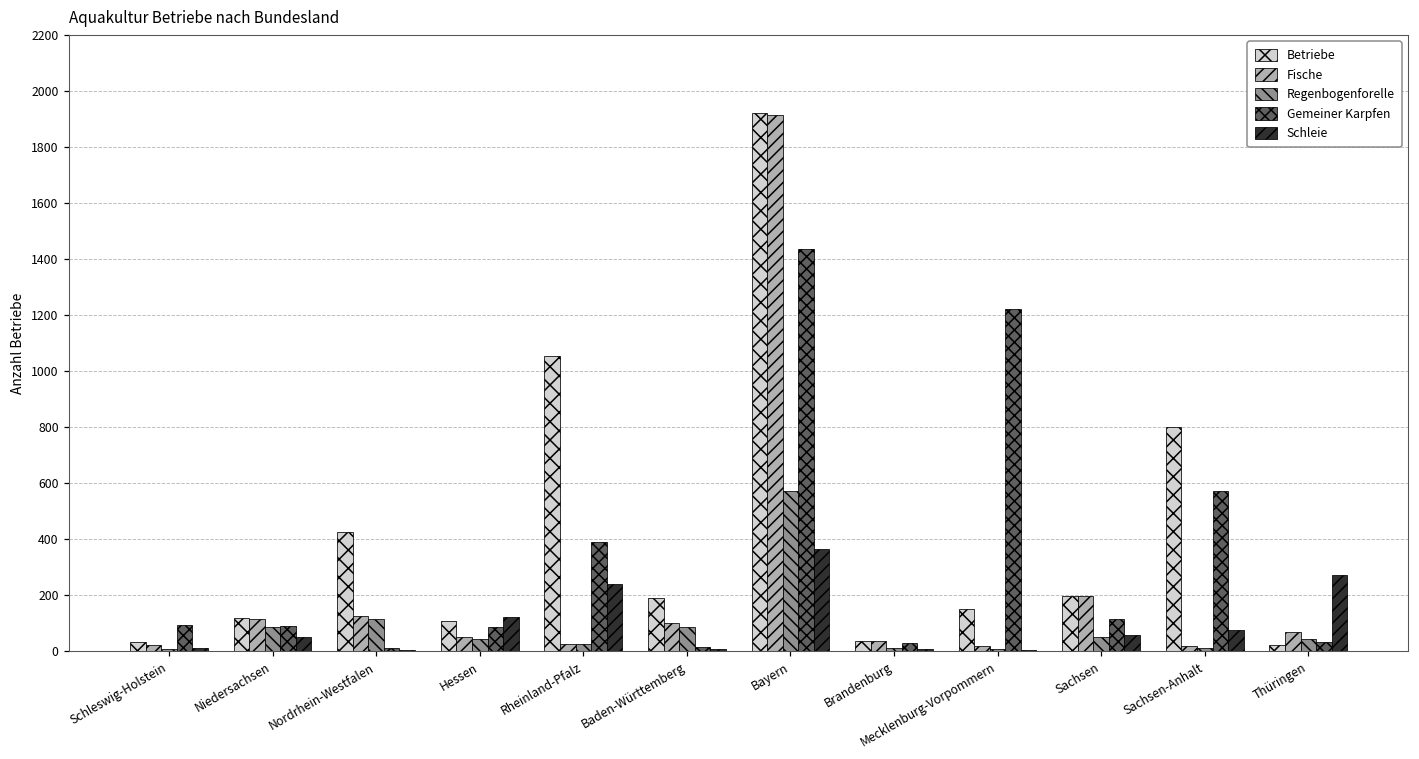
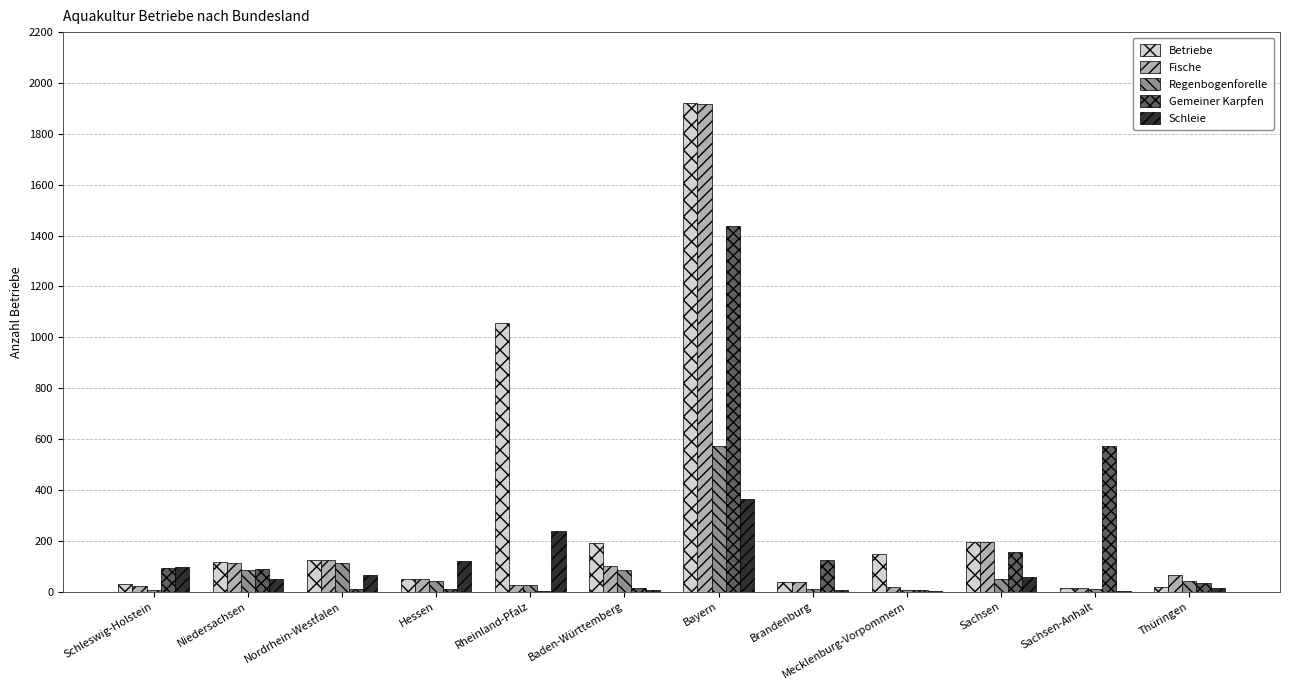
  {
    "Betriebe": {
      "Schleswig-Holstein": 30,
      "Niedersachsen": 120,
-     "Nordrhein-Westfalen": 420,
-     "Hessen": 110,
+     "Nordrhein-Westfalen": 130,
+     "Hessen": 50,
      "Rheinland-Pfalz": 1060,
      "Baden-Württemberg": 190,
      "Bayern": 1920,
      "Brandenburg": 40,
      "Mecklenburg-Vorpommern": 150,
      "Sachsen": 200,
-     "Sachsen-Anhalt": 800,
+     "Sachsen-Anhalt": 20,
      "Thüringen": 20
    },
    "Gemeiner Karpfen": {
      "Schleswig-Holstein": 90,
      "Niedersachsen": 90,
      "Nordrhein-Westfalen": 10,
-     "Hessen": 90,
-     "Rheinland-Pfalz": 390,
+     "Hessen": 10,
+     "Rheinland-Pfalz": 0,
      "Baden-Württemberg": 10,
      "Bayern": 1440,
-     "Brandenburg": 30,
-     "Mecklenburg-Vorpommern": 1220,
-     "Sachsen": 110,
+     "Brandenburg": 120,
+     "Mecklenburg-Vorpommern": 10,
+     "Sachsen": 160,
      "Sachsen-Anhalt": 570,
      "Thüringen": 30
    },
    "Schleie": {
-     "Schleswig-Holstein": 10,
+     "Schleswig-Holstein": 100,
      "Niedersachsen": 50,
-     "Nordrhein-Westfalen": 0,
+     "Nordrhein-Westfalen": 70,
      "Hessen": 120,
      "Rheinland-Pfalz": 240,
      "Bayern": 360,
      "Sachsen": 60,
-     "Sachsen-Anhalt": 80,
-     "Thüringen": 270
+     "Sachsen-Anhalt": 0,
+     "Thüringen": 10
    }
  }
